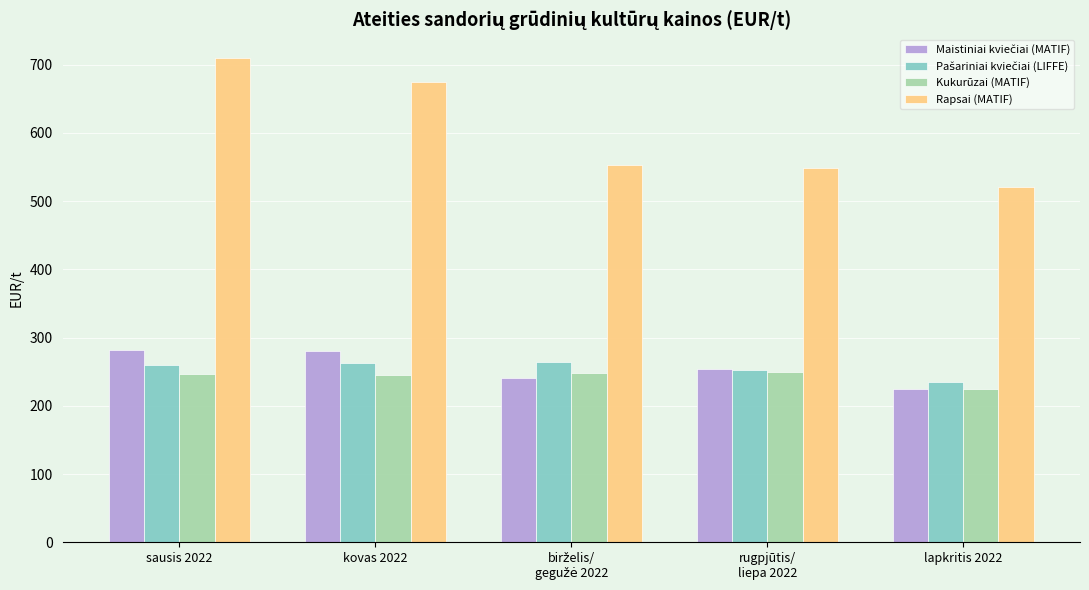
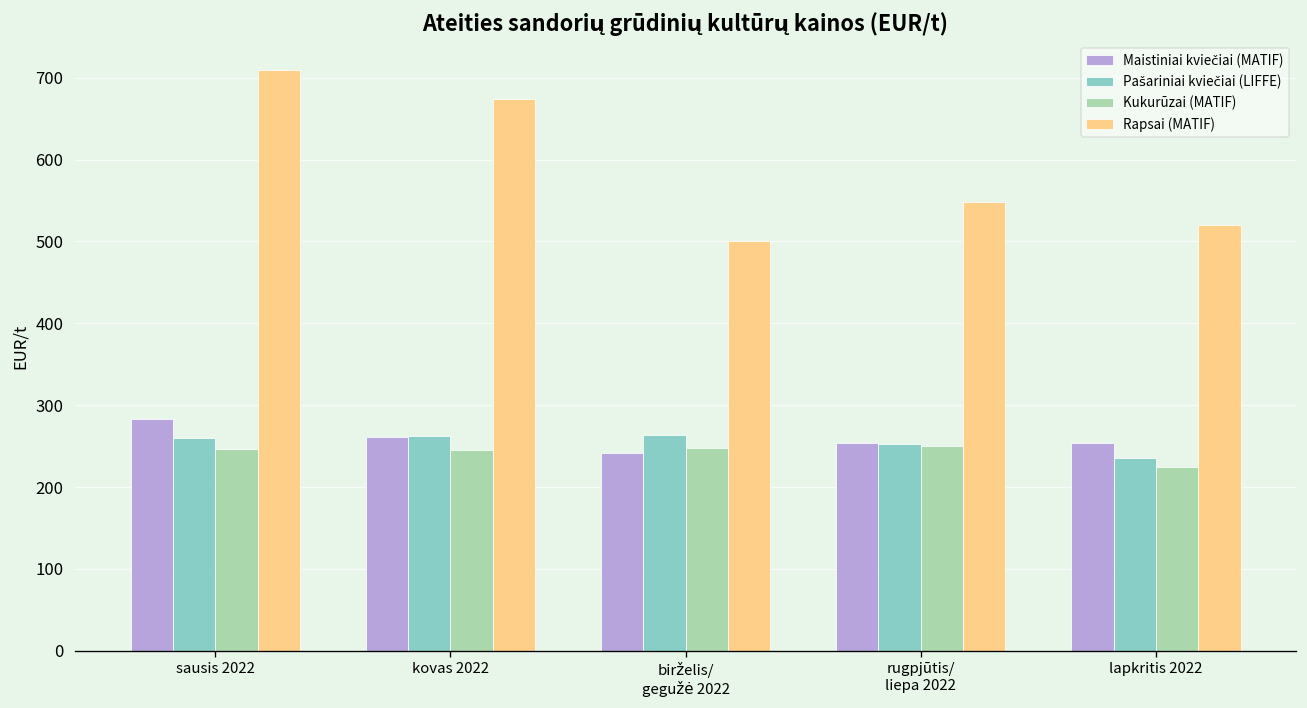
  {
    "Maistiniai kviečiai (MATIF)": {
      "sausis 2022": 280,
-     "kovas 2022": 280,
+     "kovas 2022": 260,
      "birželis/ gegužė 2022": 240,
      "rugpjūtis/ liepa 2022": 250,
-     "lapkritis 2022": 220
+     "lapkritis 2022": 250
    },
    "Rapsai (MATIF)": {
      "sausis 2022": 710,
      "kovas 2022": 670,
-     "birželis/ gegužė 2022": 550,
+     "birželis/ gegužė 2022": 500,
      "rugpjūtis/ liepa 2022": 550,
      "lapkritis 2022": 520
    }
  }
